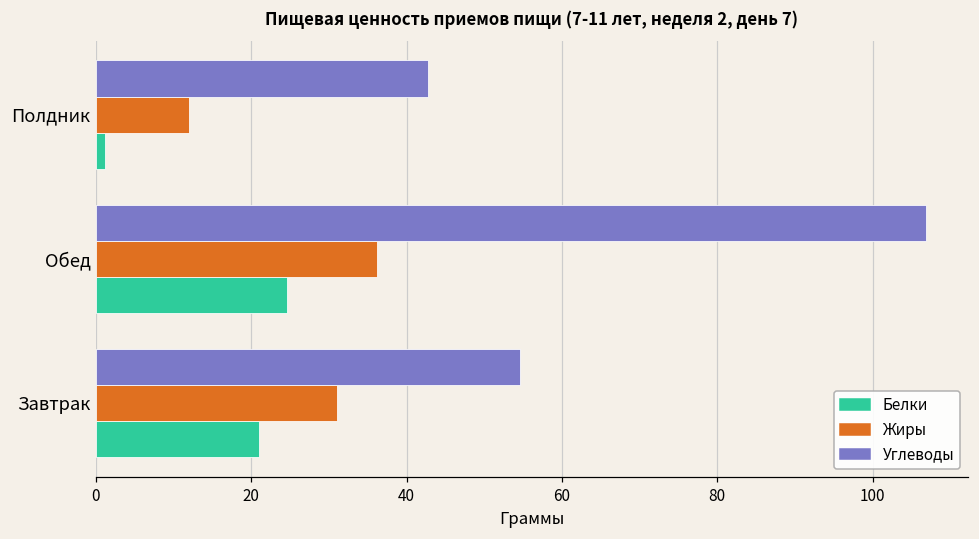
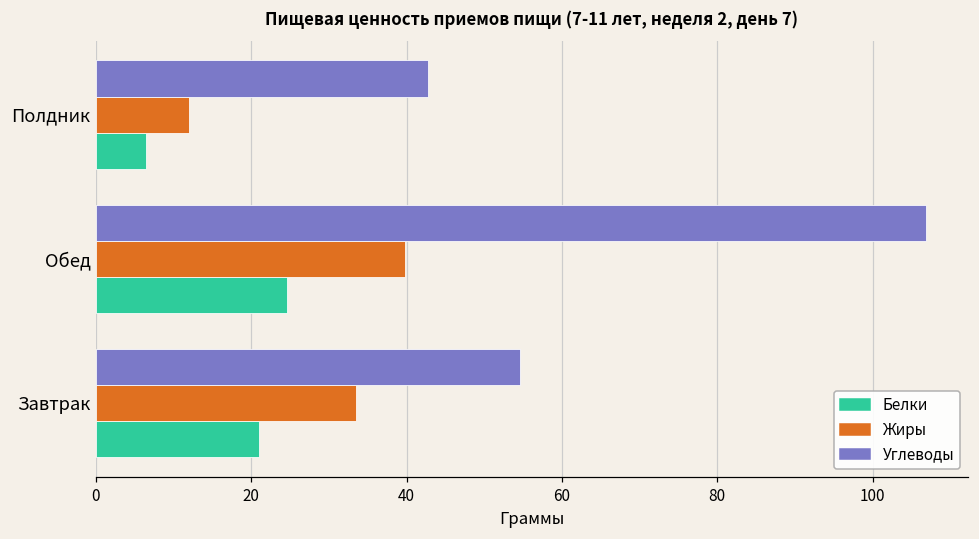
  {
    "Белки": {
-     "Полдник": 1,
+     "Полдник": 6,
      "Обед": 25,
      "Завтрак": 21
    },
    "Жиры": {
      "Полдник": 12,
-     "Обед": 36,
-     "Завтрак": 31
+     "Обед": 40,
+     "Завтрак": 34
    },
    "Углеводы": {
      "Полдник": 43,
      "Обед": 107,
      "Завтрак": 55
    }
  }
